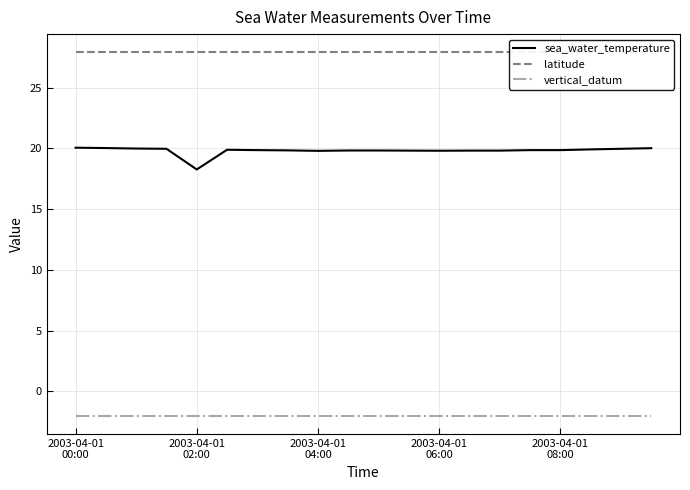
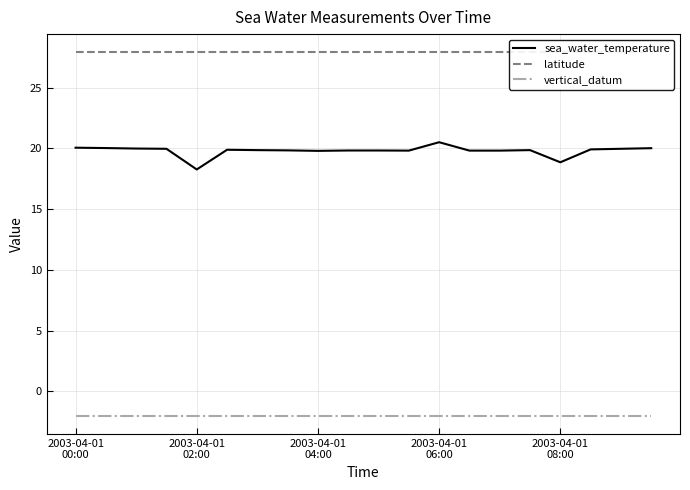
  {
    "sea_water_temperature": {
      "2003-04-01 00:00": 20.1,
      "2003-04-01 02:00": 18.3,
      "2003-04-01 04:00": 19.8,
-     "2003-04-01 06:00": 19.8,
-     "2003-04-01 08:00": 19.9
+     "2003-04-01 06:00": 20.5,
+     "2003-04-01 08:00": 18.9
    },
    "latitude": {
      "2003-04-01 00:00": 27.9,
      "2003-04-01 02:00": 27.9,
      "2003-04-01 04:00": 27.9,
      "2003-04-01 06:00": 27.9
    },
    "vertical_datum": {
      "2003-04-01 00:00": -2.0,
      "2003-04-01 02:00": -2.0,
      "2003-04-01 04:00": -2.0,
      "2003-04-01 06:00": -2.0,
      "2003-04-01 08:00": -2.0
    }
  }
